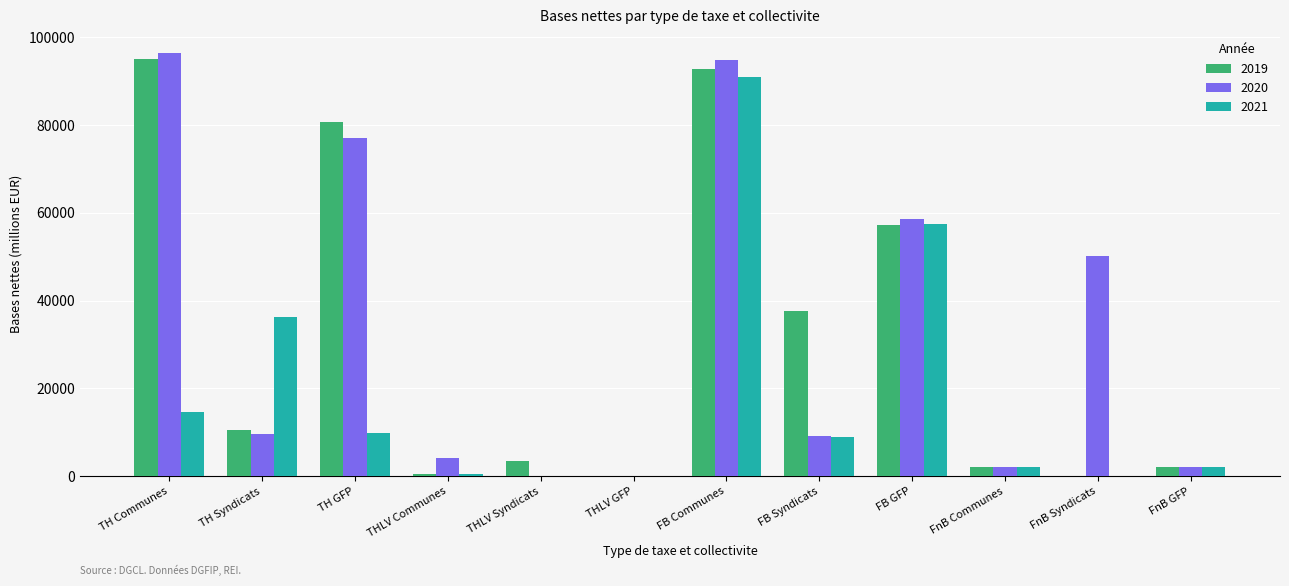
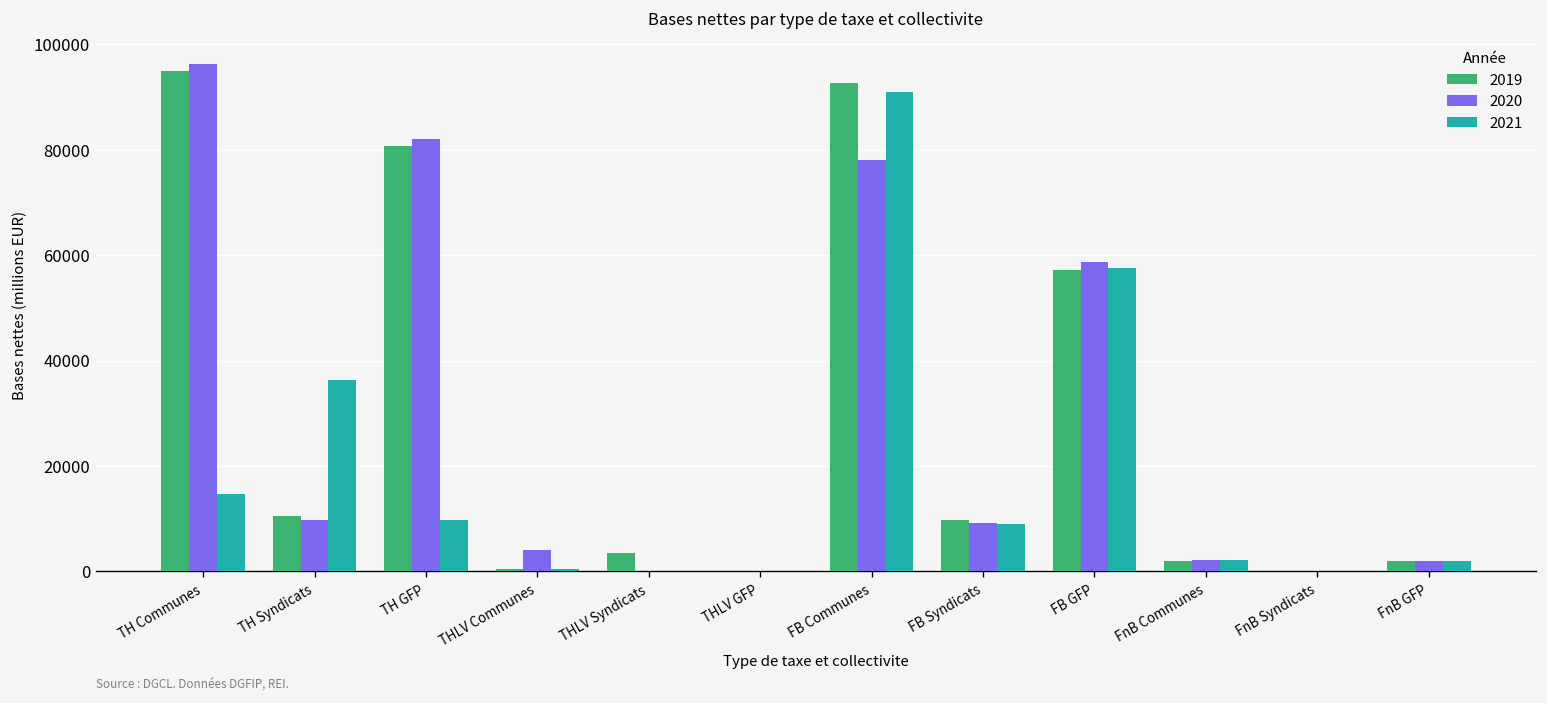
  {
    "2019": {
      "TH Communes": 95000,
      "TH Syndicats": 10000,
      "TH GFP": 81000,
      "THLV Syndicats": 3000,
      "FB Communes": 93000,
-     "FB Syndicats": 38000,
+     "FB Syndicats": 10000,
      "FB GFP": 57000,
      "FnB Communes": 2000,
      "FnB GFP": 2000
    },
    "2020": {
      "TH Communes": 96000,
      "TH Syndicats": 10000,
-     "TH GFP": 77000,
+     "TH GFP": 82000,
      "THLV Communes": 4000,
-     "FB Communes": 95000,
+     "FB Communes": 78000,
      "FB Syndicats": 9000,
      "FB GFP": 59000,
      "FnB Communes": 2000,
-     "FnB Syndicats": 50000,
+     "FnB Syndicats": 0,
      "FnB GFP": 2000
    },
    "2021": {
      "TH Communes": 15000,
      "TH Syndicats": 36000,
      "TH GFP": 10000,
      "FB Communes": 91000,
      "FB Syndicats": 9000,
      "FB GFP": 58000,
      "FnB Communes": 2000,
      "FnB GFP": 2000
    }
  }
